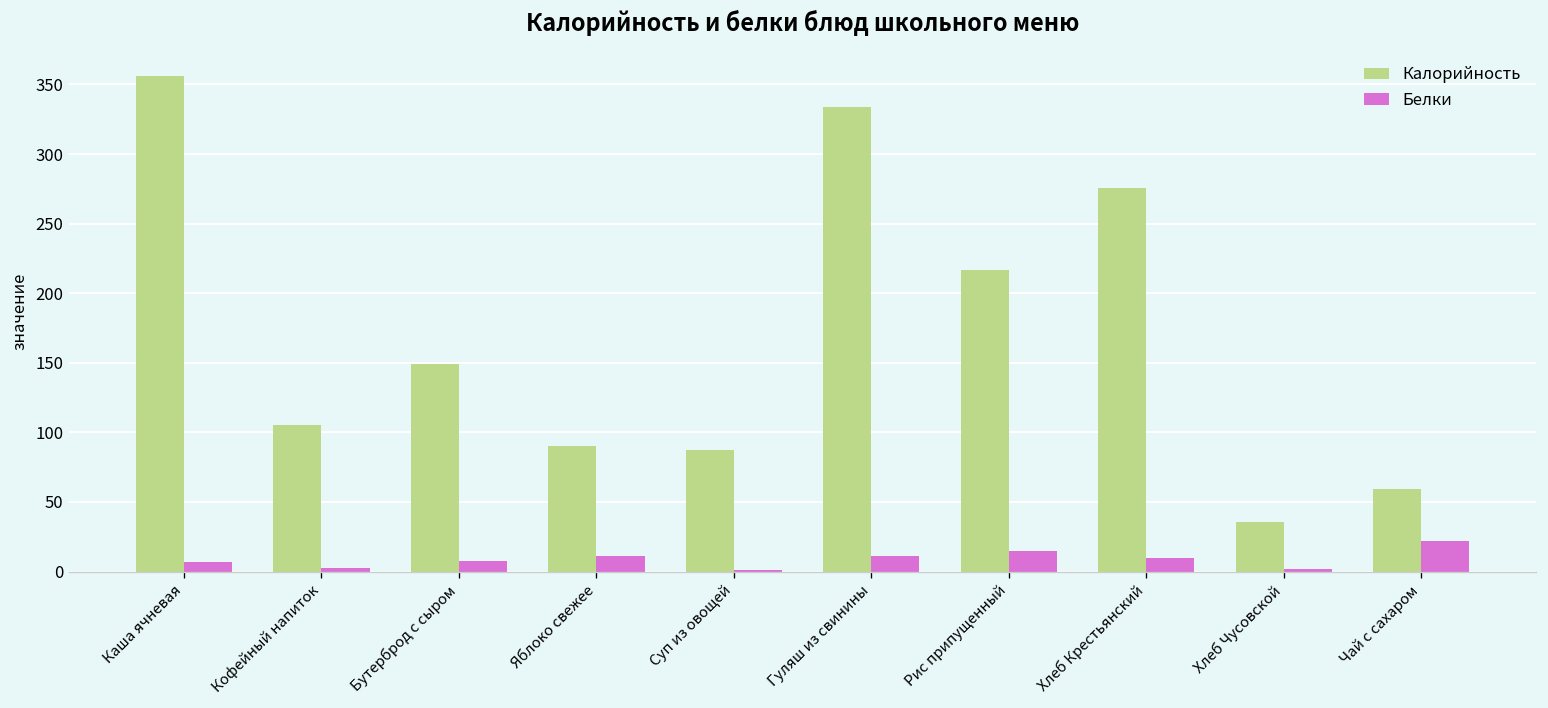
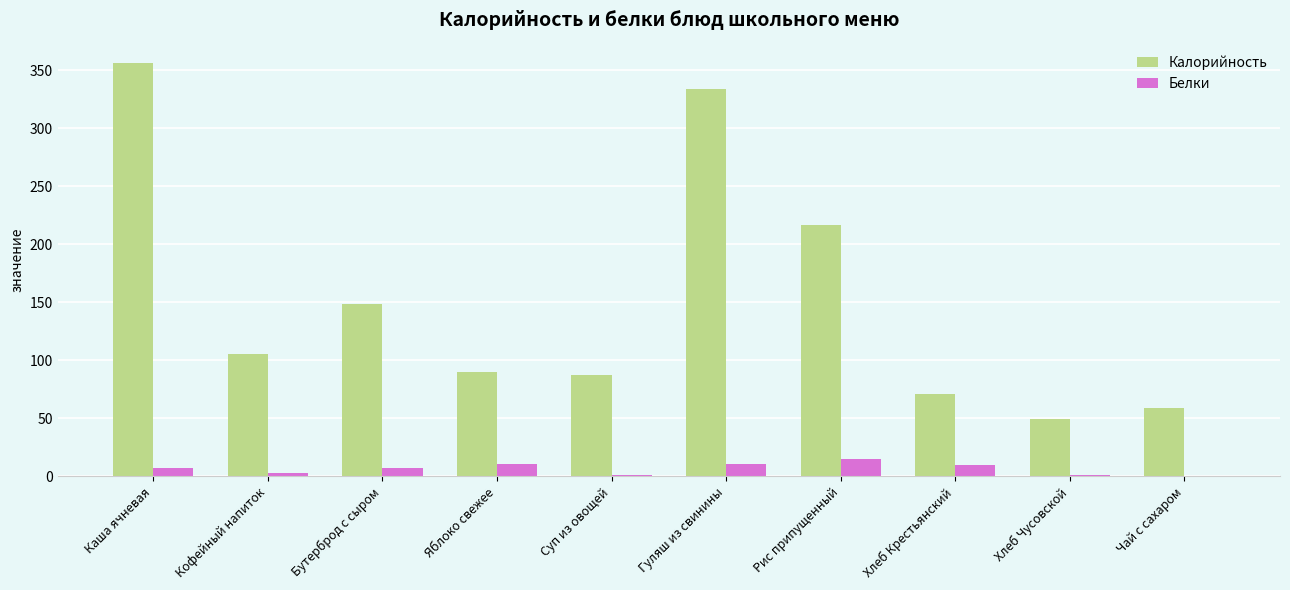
  {
    "Калорийность": {
      "Каша ячневая": 356,
      "Кофейный напиток": 106,
      "Бутерброд с сыром": 149,
      "Яблоко свежее": 90,
      "Суп из овощей": 87,
      "Гуляш из свинины": 334,
      "Рис припущенный": 217,
-     "Хлеб Крестьянский": 276,
-     "Хлеб Чусовской": 36,
+     "Хлеб Крестьянский": 71,
+     "Хлеб Чусовской": 50,
      "Чай с сахаром": 59
    },
    "Белки": {
      "Каша ячневая": 7,
      "Кофейный напиток": 3,
      "Бутерброд с сыром": 7,
      "Яблоко свежее": 11,
      "Гуляш из свинины": 11,
      "Рис припущенный": 15,
      "Хлеб Крестьянский": 10,
-     "Чай с сахаром": 22
+     "Чай с сахаром": 0
    }
  }
